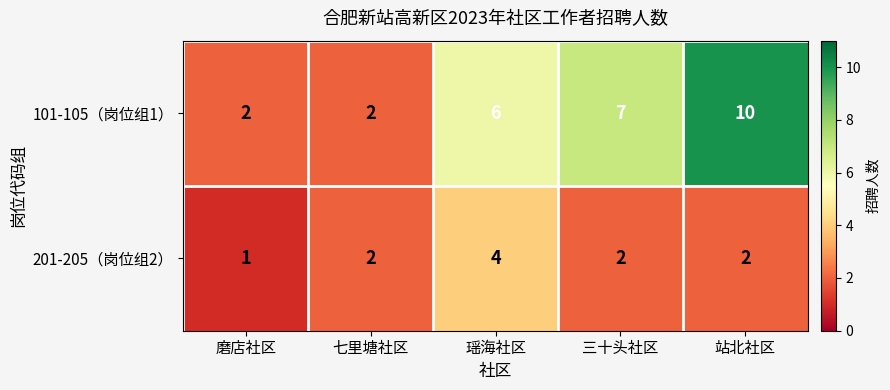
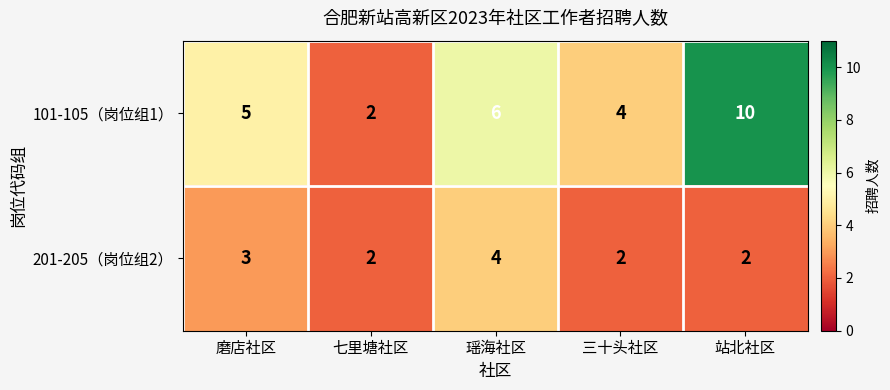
  {
    "101-105（岗位组1）": {
-     "磨店社区": 2,
+     "磨店社区": 5,
      "七里塘社区": 2,
      "瑶海社区": 6,
-     "三十头社区": 7,
+     "三十头社区": 4,
      "站北社区": 10
    },
    "201-205（岗位组2）": {
-     "磨店社区": 1,
+     "磨店社区": 3,
      "七里塘社区": 2,
      "瑶海社区": 4,
      "三十头社区": 2,
      "站北社区": 2
    }
  }
